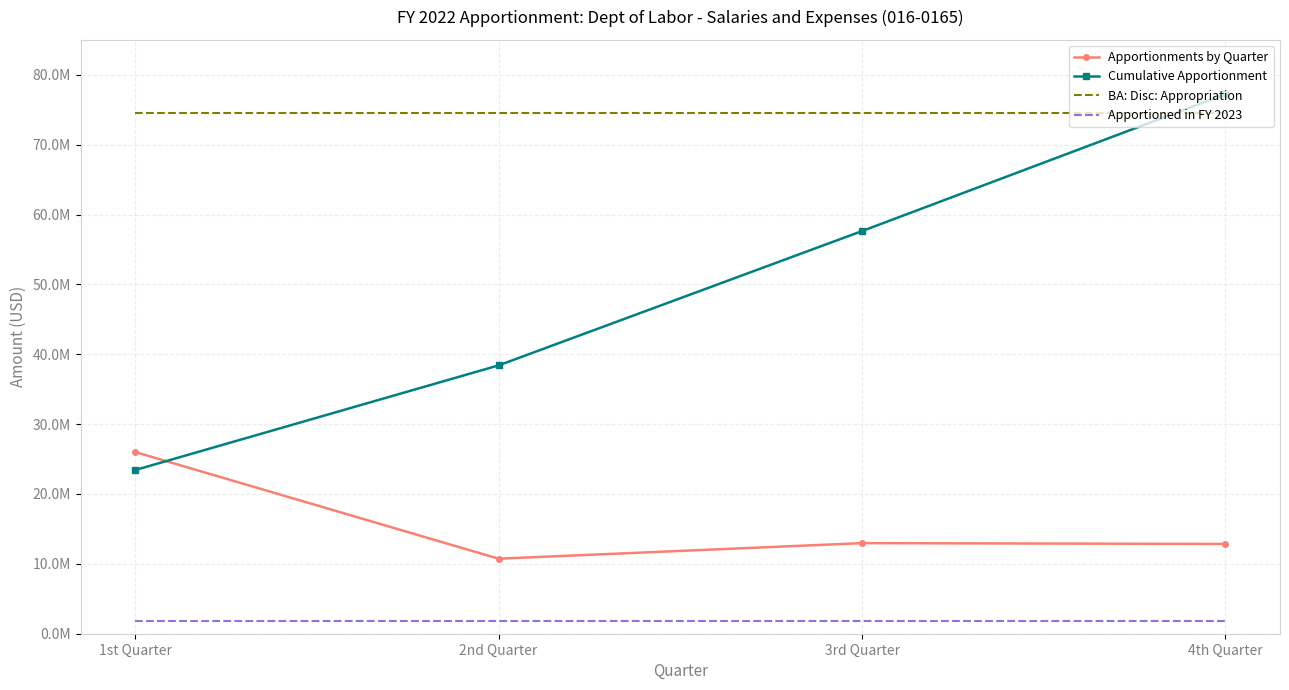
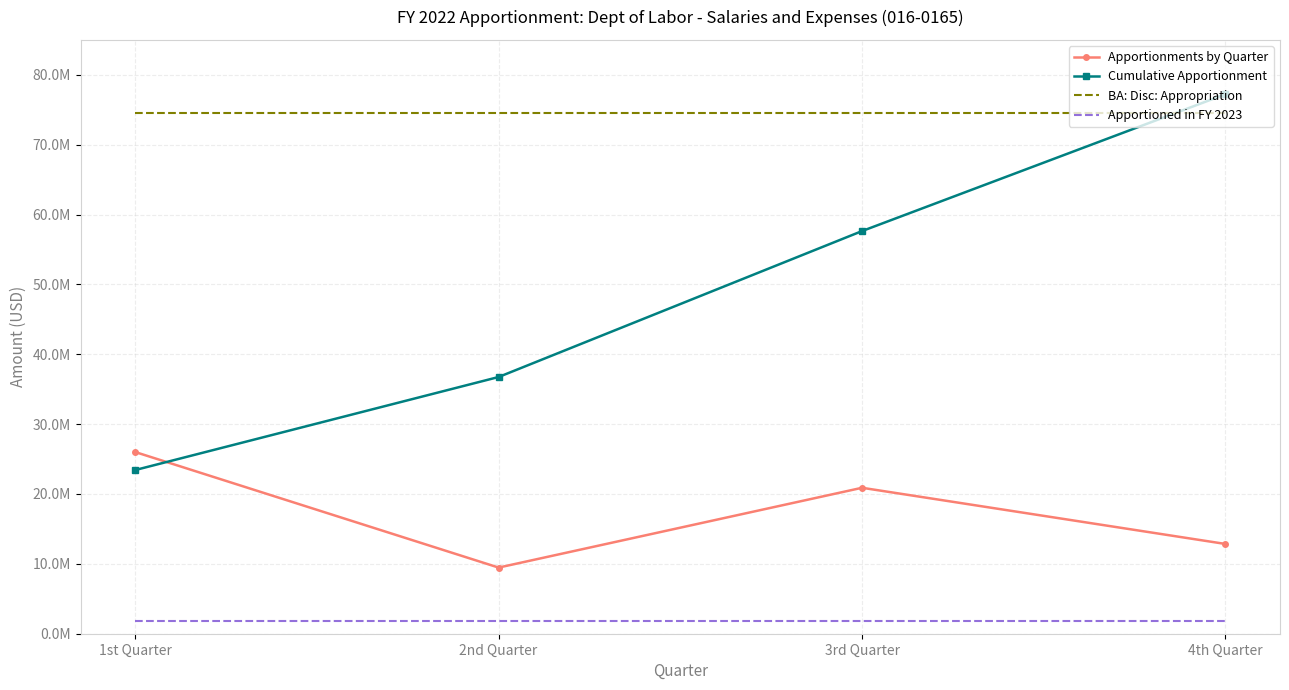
  {
    "Apportionments by Quarter": {
      "1st Quarter": 26000000,
-     "2nd Quarter": 11000000,
-     "3rd Quarter": 13000000,
+     "2nd Quarter": 9000000,
+     "3rd Quarter": 21000000,
      "4th Quarter": 13000000
    },
    "Cumulative Apportionment": {
      "1st Quarter": 23000000,
-     "2nd Quarter": 38000000,
+     "2nd Quarter": 37000000,
      "3rd Quarter": 58000000
    },
    "BA: Disc: Appropriation": {
      "1st Quarter": 75000000,
      "2nd Quarter": 75000000,
      "3rd Quarter": 75000000
    },
    "Apportioned in FY 2023": {
      "1st Quarter": 2000000,
      "2nd Quarter": 2000000,
      "3rd Quarter": 2000000,
      "4th Quarter": 2000000
    }
  }
